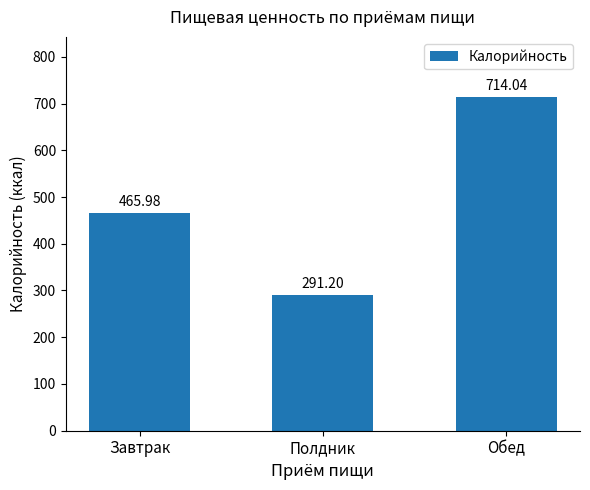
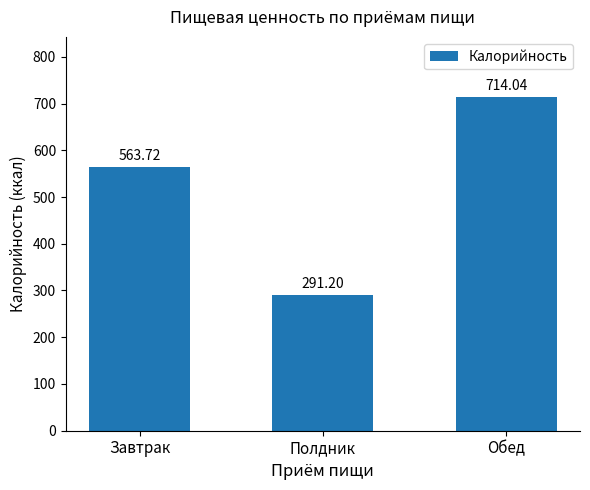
  {
-   "Завтрак": 465.98,
+   "Завтрак": 563.72,
    "Полдник": 291.20,
    "Обед": 714.04
  }
